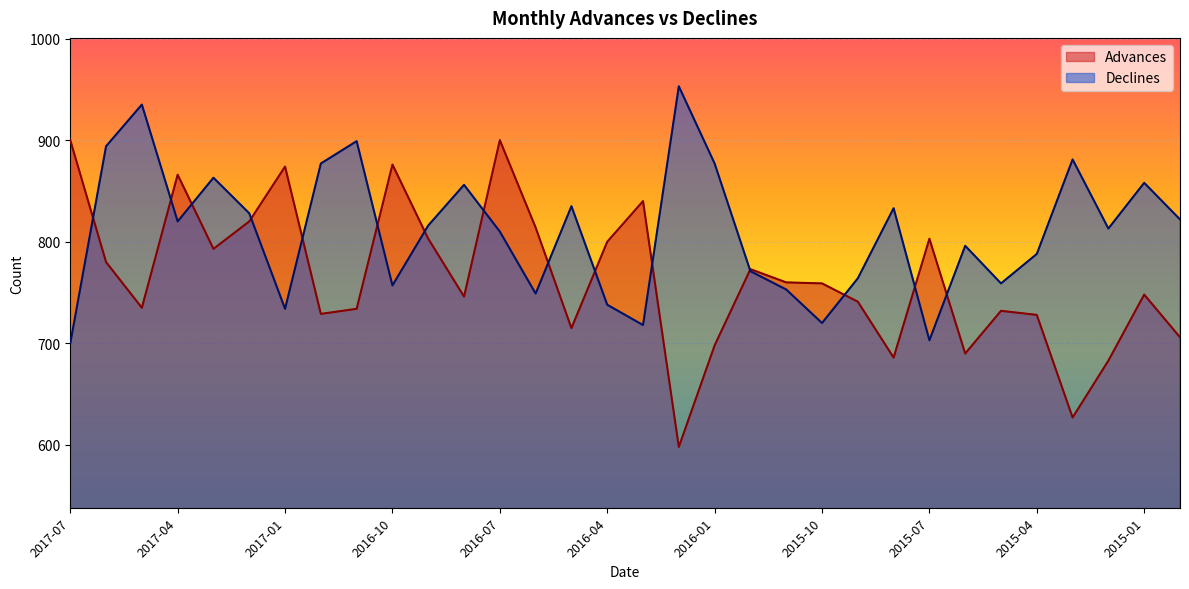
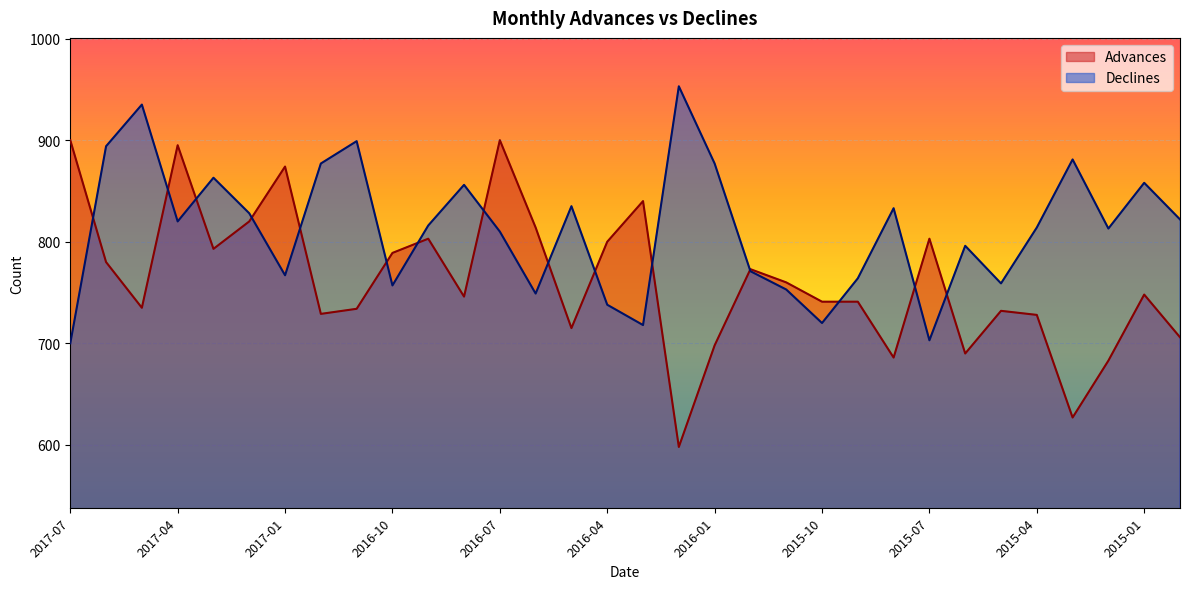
  {
    "Advances": {
      "2017-07": 900,
-     "2017-04": 866,
+     "2017-04": 895,
      "2017-01": 874,
-     "2016-10": 876,
+     "2016-10": 789,
      "2016-07": 900,
      "2016-04": 800,
      "2016-01": 698,
-     "2015-10": 759,
+     "2015-10": 741,
      "2015-07": 803,
      "2015-04": 728,
      "2015-01": 748
    },
    "Declines": {
      "2017-07": 700,
      "2017-04": 820,
-     "2017-01": 734,
+     "2017-01": 767,
      "2016-10": 757,
      "2016-07": 810,
      "2016-04": 738,
      "2016-01": 877,
      "2015-10": 720,
      "2015-07": 703,
-     "2015-04": 788,
+     "2015-04": 814,
      "2015-01": 858
    }
  }
